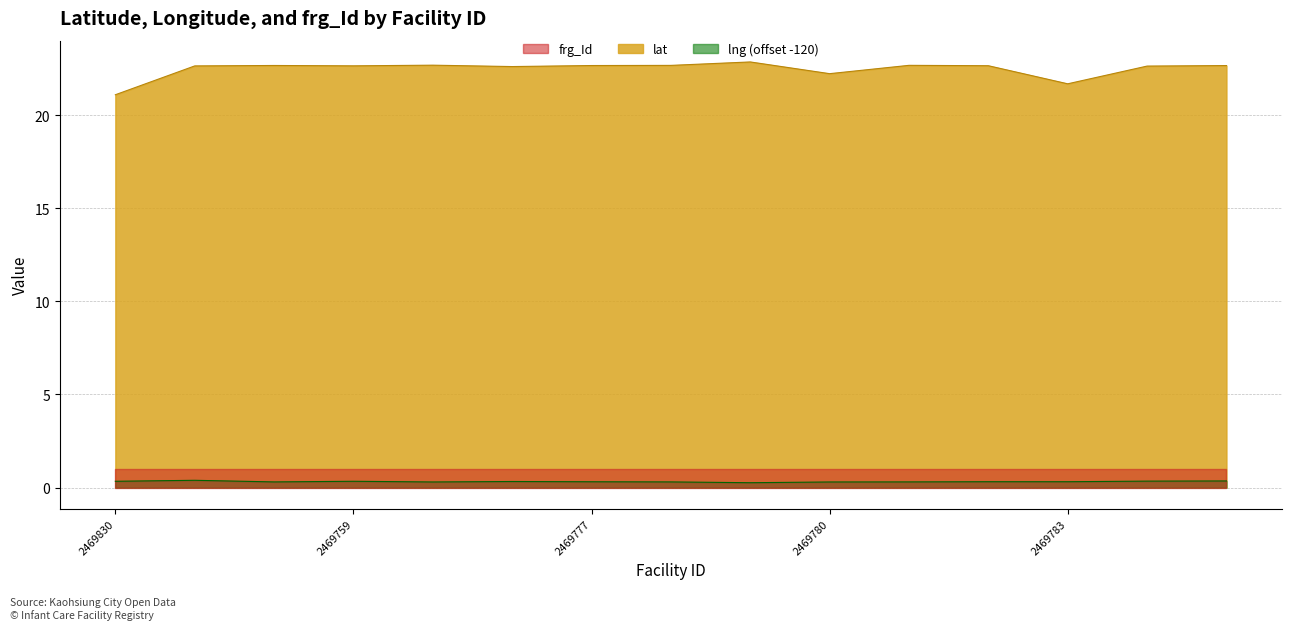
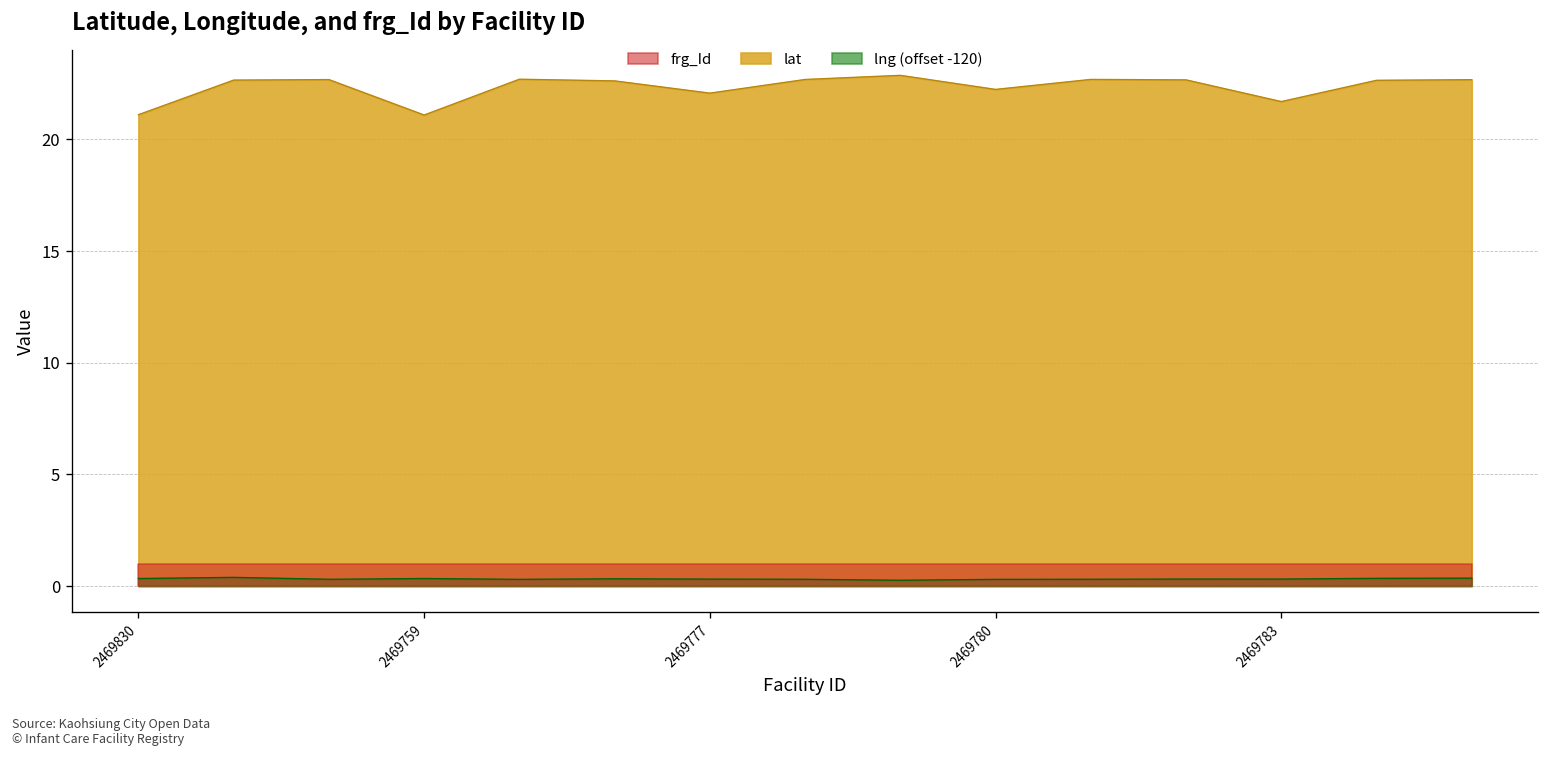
  {
    "lat": {
      "2469830": 21.1,
-     "2469759": 22.6,
-     "2469777": 22.7,
+     "2469759": 21.1,
+     "2469777": 22.1,
      "2469780": 22.2,
      "2469783": 21.7
    },
    "lng (offset -120)": {
      "2469830": 0.3,
      "2469759": 0.3,
      "2469777": 0.3,
      "2469780": 0.3,
      "2469783": 0.3
    },
    "frg_Id": {
      "2469830": 1.0,
      "2469759": 1.0,
      "2469777": 1.0,
      "2469780": 1.0,
      "2469783": 1.0
    }
  }
